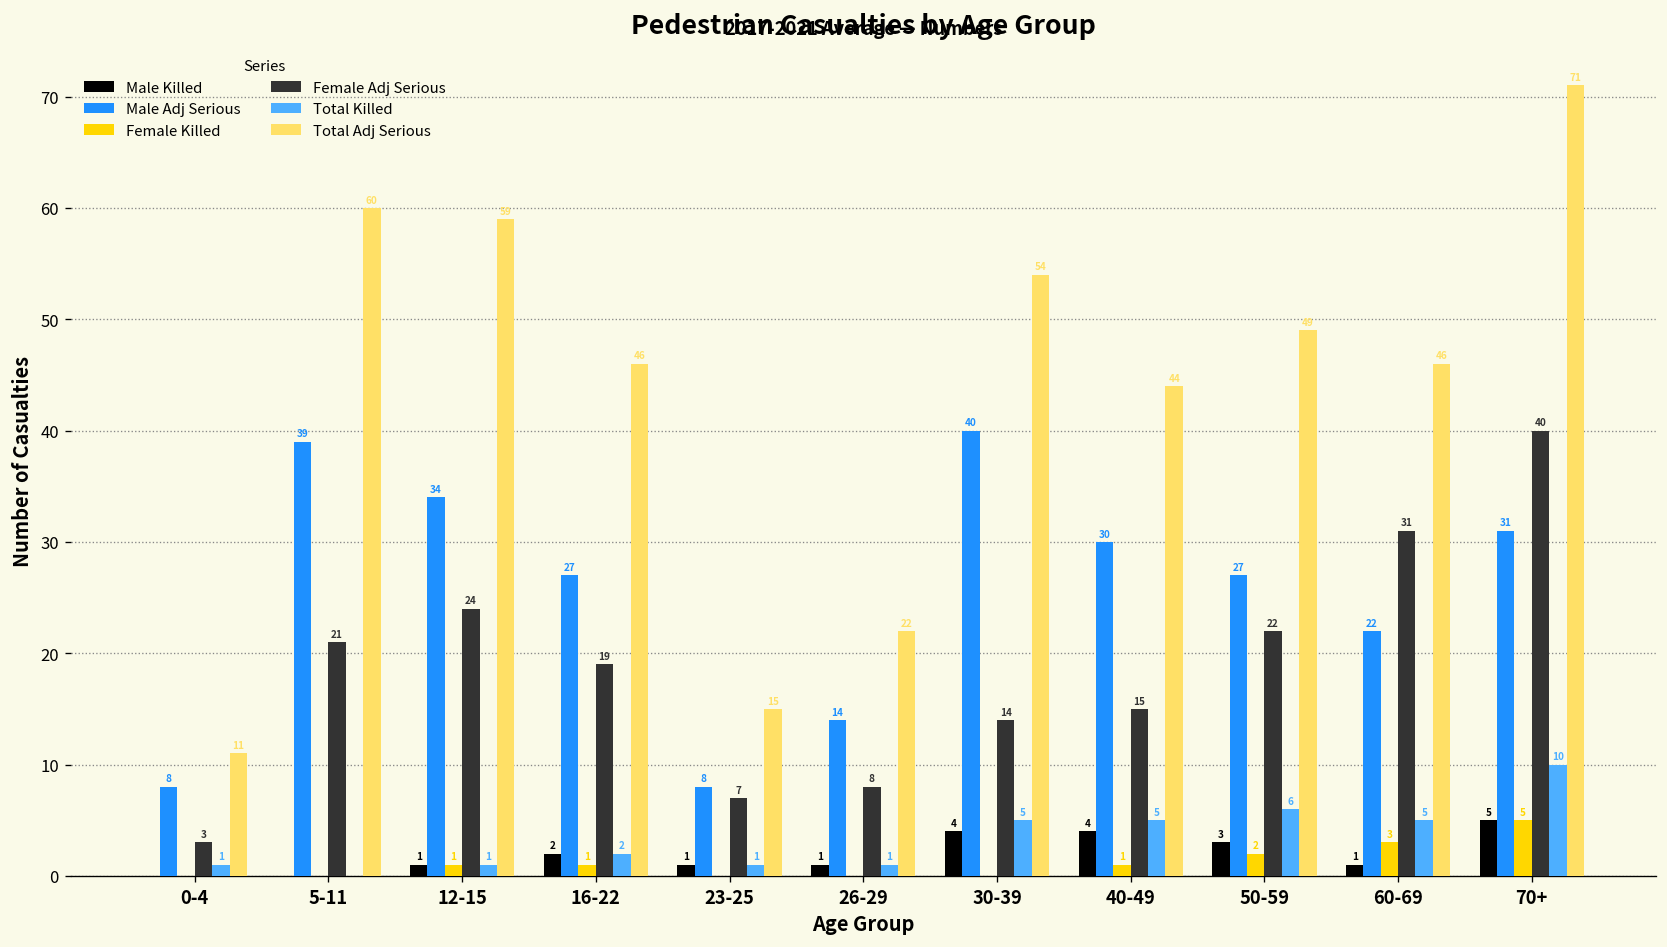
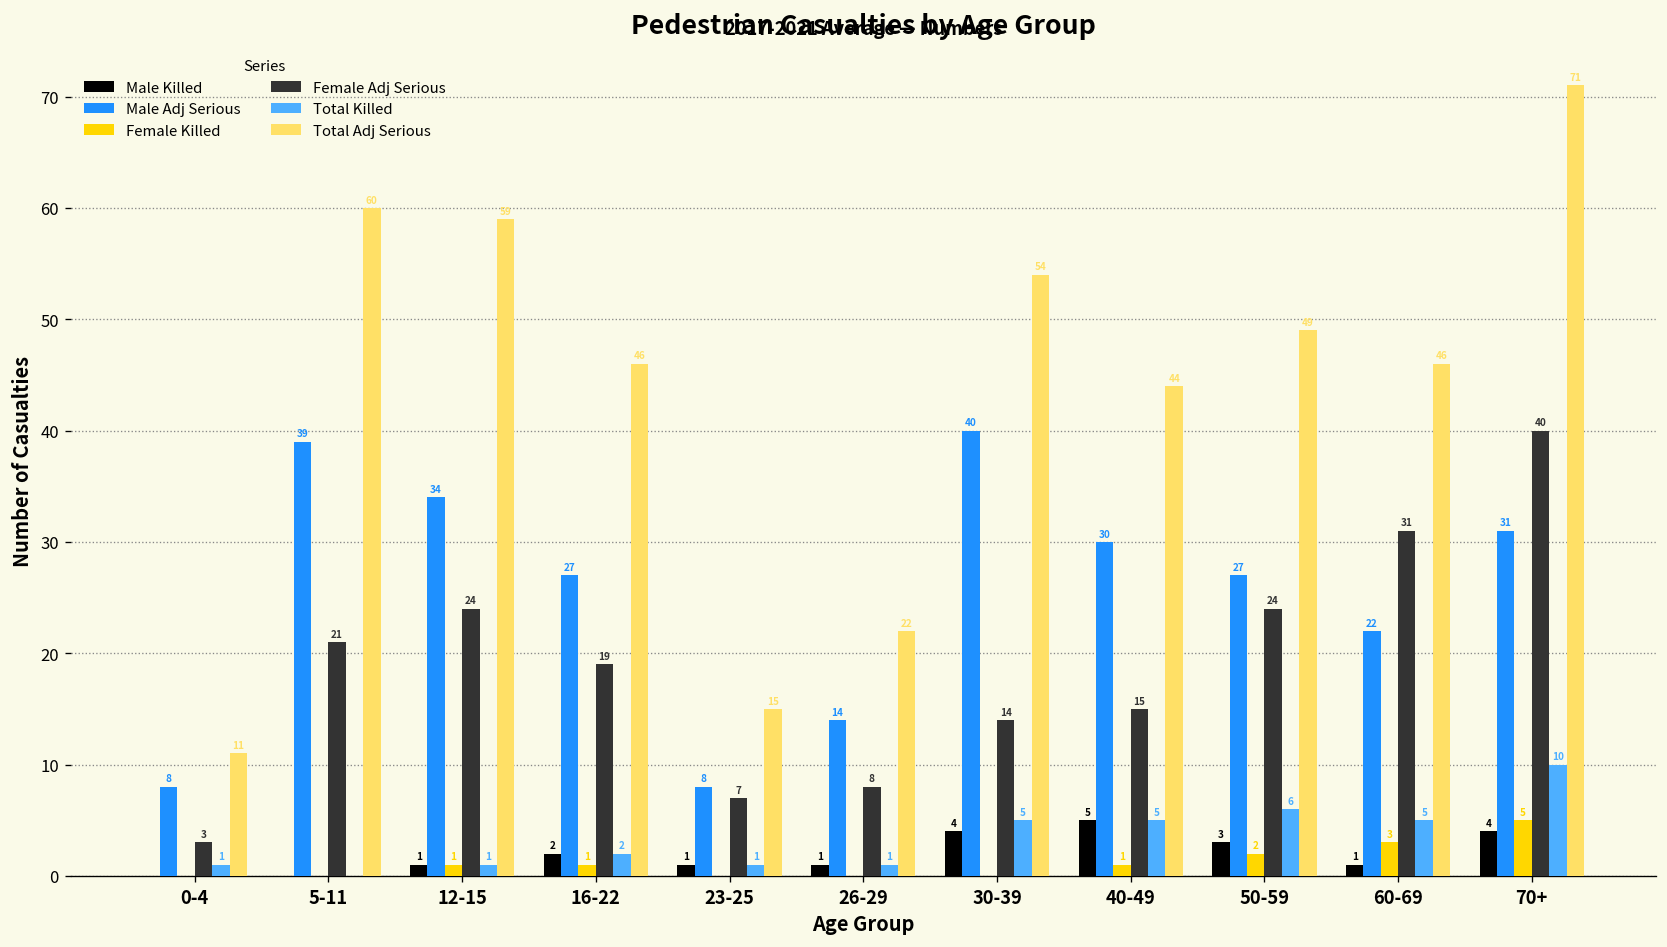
  {
    "Male Killed": {
      "12-15": 1,
      "16-22": 2,
      "23-25": 1,
      "26-29": 1,
      "30-39": 4,
-     "40-49": 4,
+     "40-49": 5,
      "50-59": 3,
      "60-69": 1,
-     "70+": 5
+     "70+": 4
    },
    "Female Killed": {
      "12-15": 1,
      "16-22": 1,
      "40-49": 1,
      "50-59": 2,
      "60-69": 3,
      "70+": 5
    },
    "Female Adj Serious": {
      "0-4": 3,
      "5-11": 21,
      "12-15": 24,
      "16-22": 19,
      "23-25": 7,
      "26-29": 8,
      "30-39": 14,
      "40-49": 15,
-     "50-59": 22,
+     "50-59": 24,
      "60-69": 31,
      "70+": 40
    },
    "Total Adj Serious": {
      "0-4": 11,
      "5-11": 60,
      "12-15": 59,
      "16-22": 46,
      "23-25": 15,
      "26-29": 22,
      "30-39": 54,
      "40-49": 44,
      "50-59": 49,
      "60-69": 46,
      "70+": 71
    }
  }
